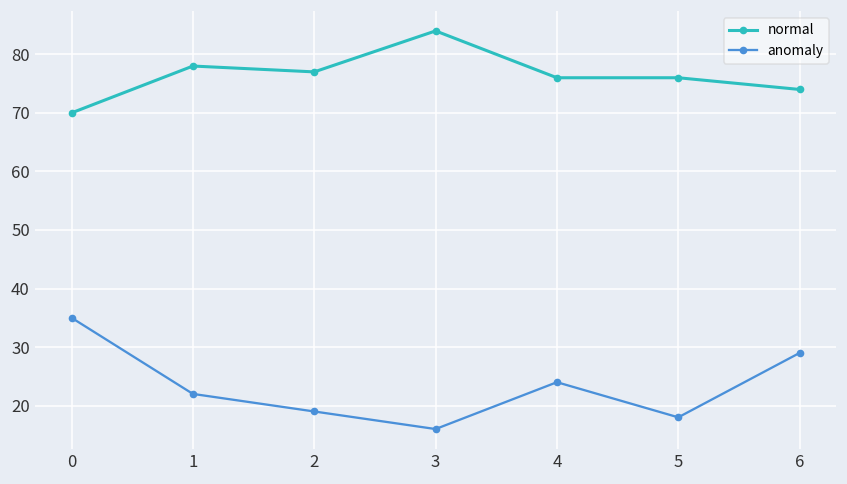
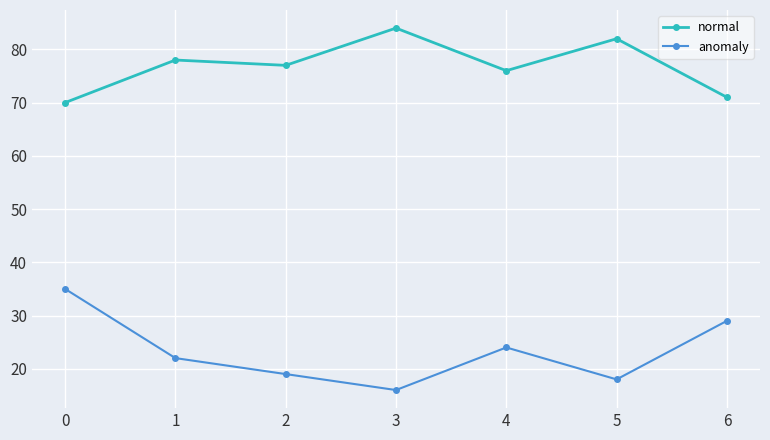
  {
    "normal": {
      "0": 70,
      "1": 78,
      "2": 77,
      "3": 84,
      "4": 76,
-     "5": 76,
-     "6": 74
+     "5": 82,
+     "6": 71
    },
    "anomaly": {
      "0": 35,
      "1": 22,
      "2": 19,
      "3": 16,
      "4": 24,
      "5": 18,
      "6": 29
    }
  }
